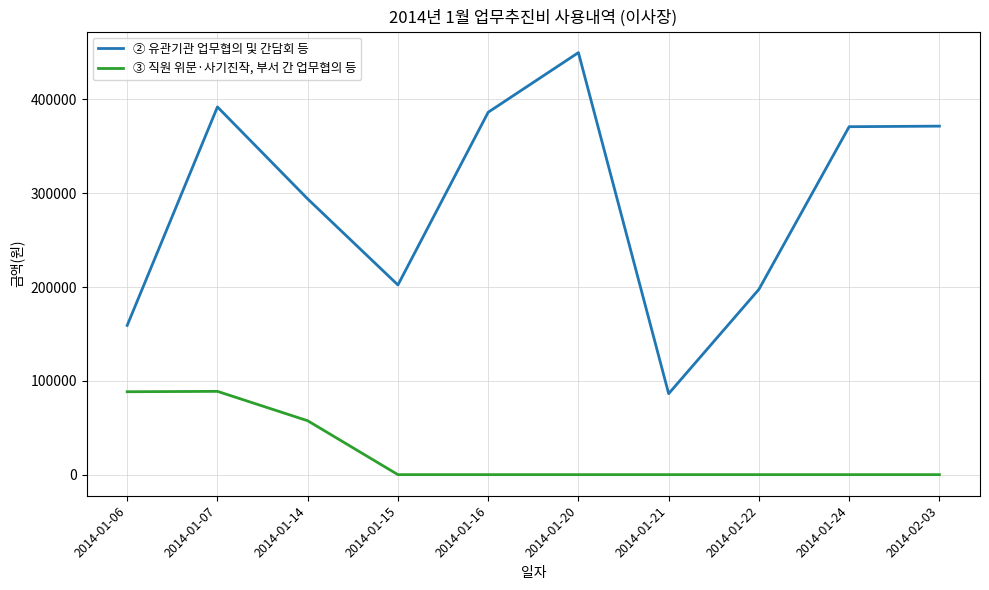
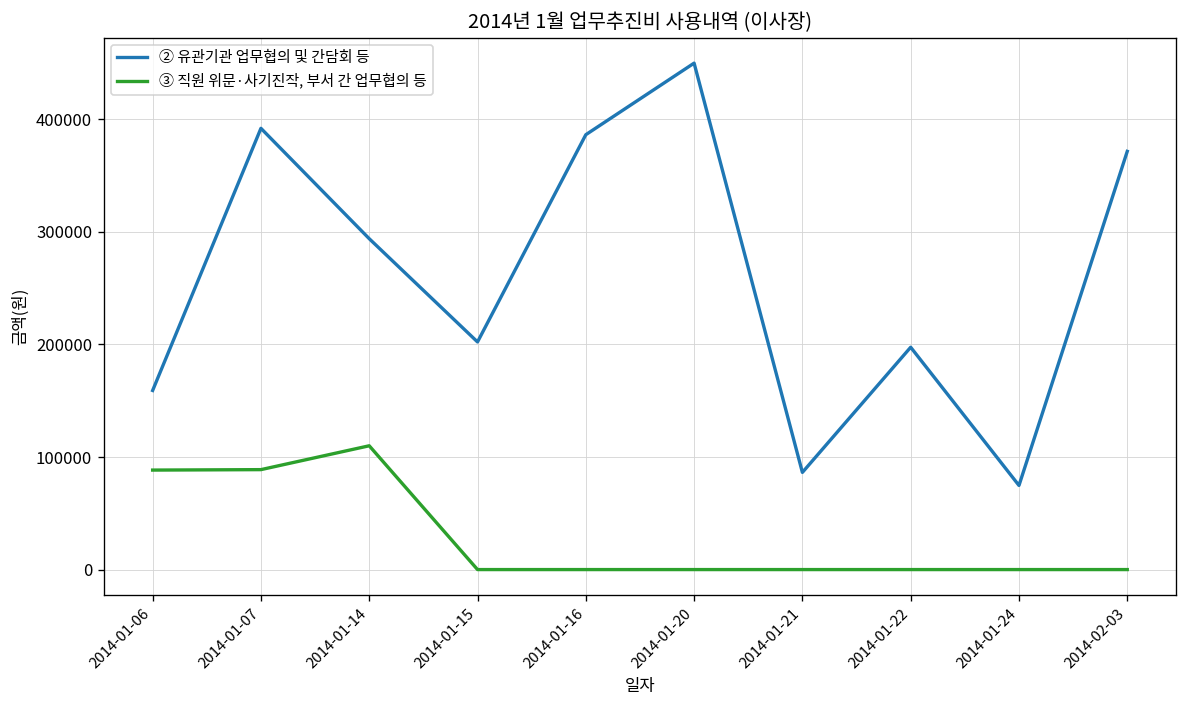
  {
    "② 유관기관 업무협의 및 간담회 등": {
      "2014-01-06": 160000,
      "2014-01-07": 390000,
      "2014-01-14": 290000,
      "2014-01-15": 200000,
      "2014-01-16": 390000,
      "2014-01-20": 450000,
      "2014-01-21": 90000,
      "2014-01-22": 200000,
-     "2014-01-24": 370000,
+     "2014-01-24": 70000,
      "2014-02-03": 370000
    },
    "③ 직원 위문·사기진작, 부서 간 업무협의 등": {
      "2014-01-06": 90000,
      "2014-01-07": 90000,
-     "2014-01-14": 60000,
+     "2014-01-14": 110000,
      "2014-01-15": 0,
      "2014-01-16": 0,
      "2014-01-20": 0,
      "2014-01-21": 0,
      "2014-01-22": 0,
      "2014-01-24": 0,
      "2014-02-03": 0
    }
  }
